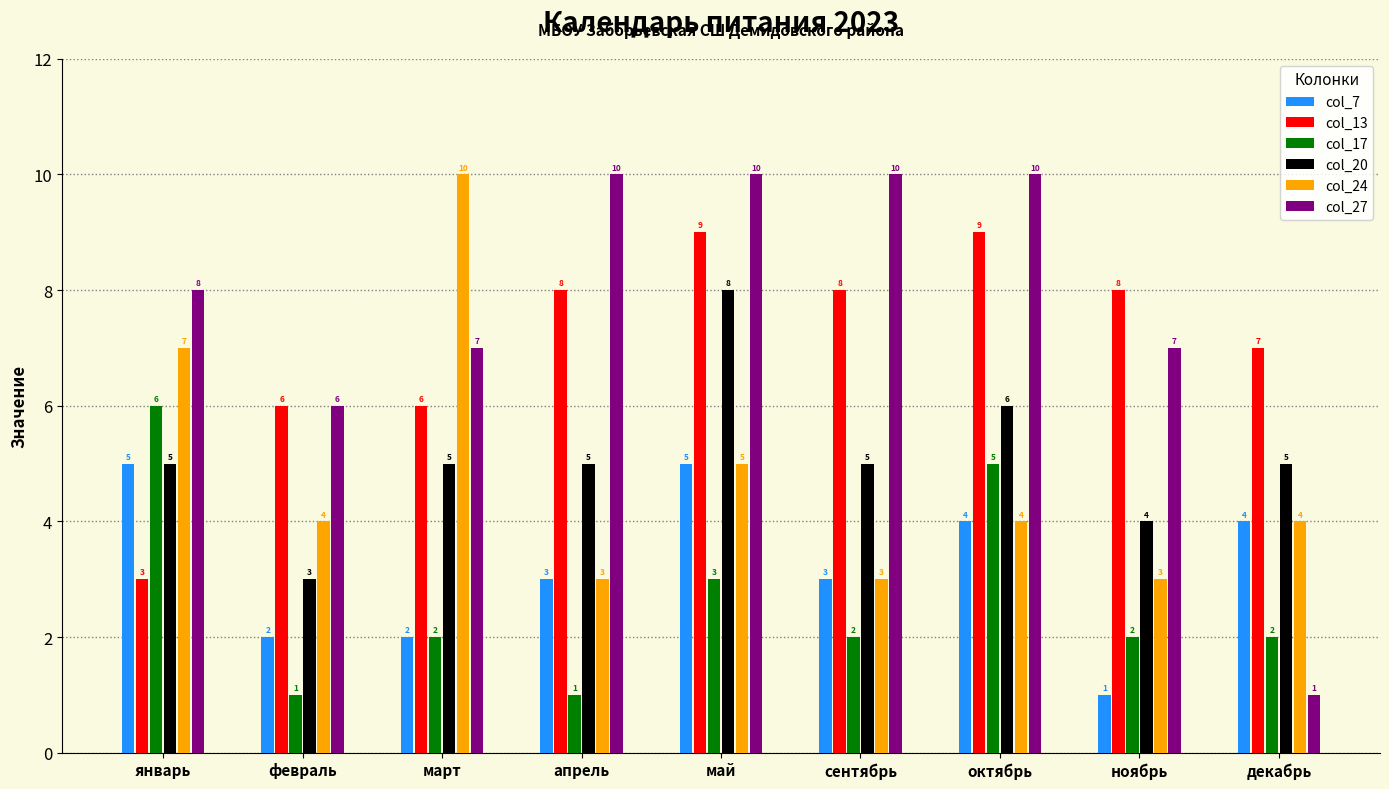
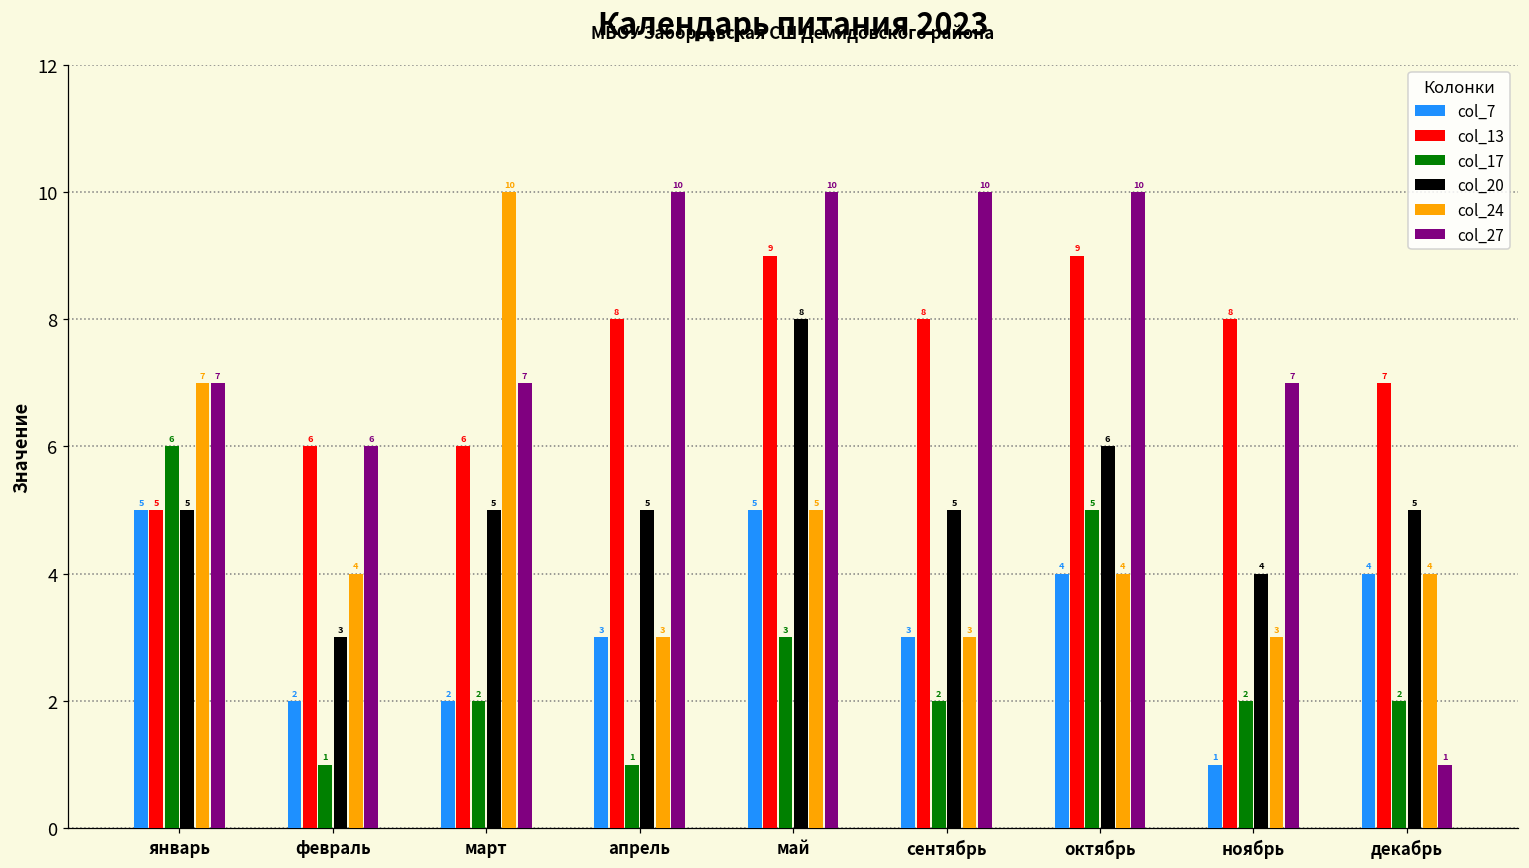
  {
    "col_7": {
      "январь": 5,
      "февраль": 2,
      "март": 2,
      "апрель": 3,
      "май": 5,
      "сентябрь": 3,
      "октябрь": 4,
      "ноябрь": 1,
      "декабрь": 4
    },
    "col_13": {
-     "январь": 3,
+     "январь": 5,
      "февраль": 6,
      "март": 6,
      "апрель": 8,
      "май": 9,
      "сентябрь": 8,
      "октябрь": 9,
      "ноябрь": 8,
      "декабрь": 7
    },
    "col_17": {
      "январь": 6,
      "февраль": 1,
      "март": 2,
      "апрель": 1,
      "май": 3,
      "сентябрь": 2,
      "октябрь": 5,
      "ноябрь": 2,
      "декабрь": 2
    },
    "col_20": {
      "январь": 5,
      "февраль": 3,
      "март": 5,
      "апрель": 5,
      "май": 8,
      "сентябрь": 5,
      "октябрь": 6,
      "ноябрь": 4,
      "декабрь": 5
    },
    "col_24": {
      "январь": 7,
      "февраль": 4,
      "март": 10,
      "апрель": 3,
      "май": 5,
      "сентябрь": 3,
      "октябрь": 4,
      "ноябрь": 3,
      "декабрь": 4
    },
    "col_27": {
-     "январь": 8,
+     "январь": 7,
      "февраль": 6,
      "март": 7,
      "апрель": 10,
      "май": 10,
      "сентябрь": 10,
      "октябрь": 10,
      "ноябрь": 7,
      "декабрь": 1
    }
  }
